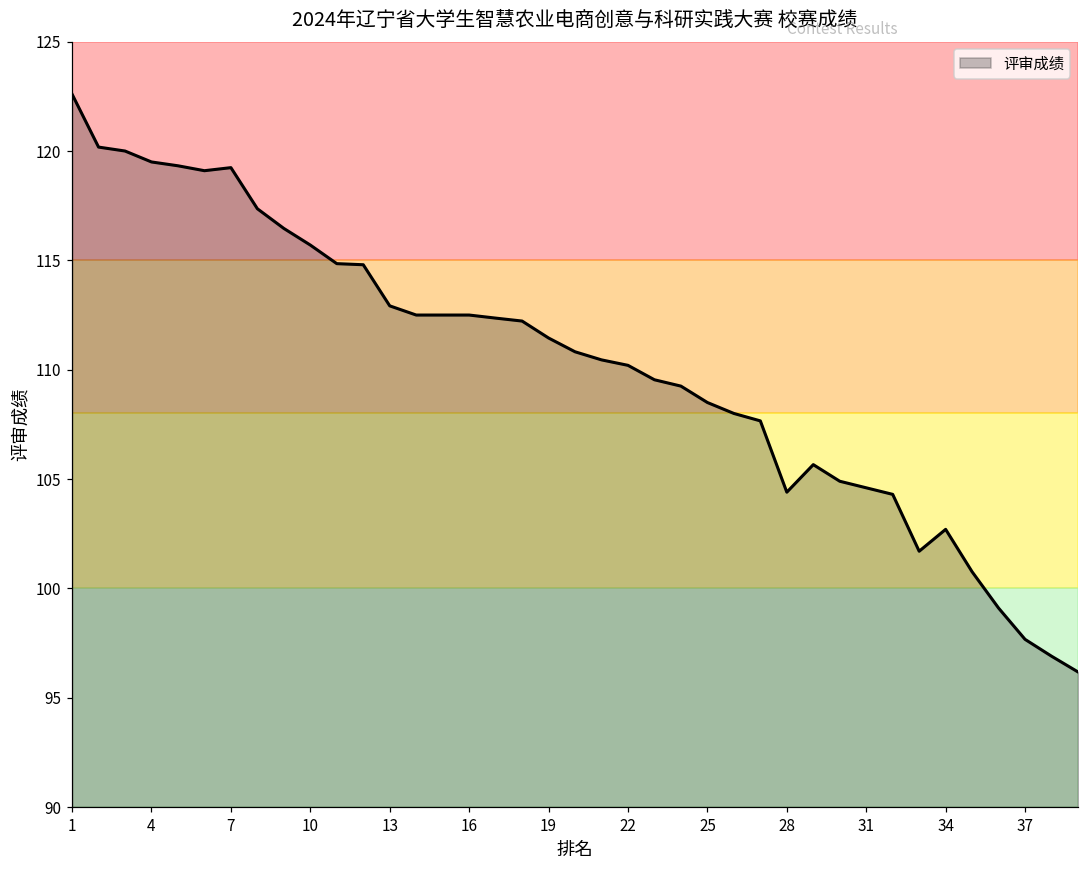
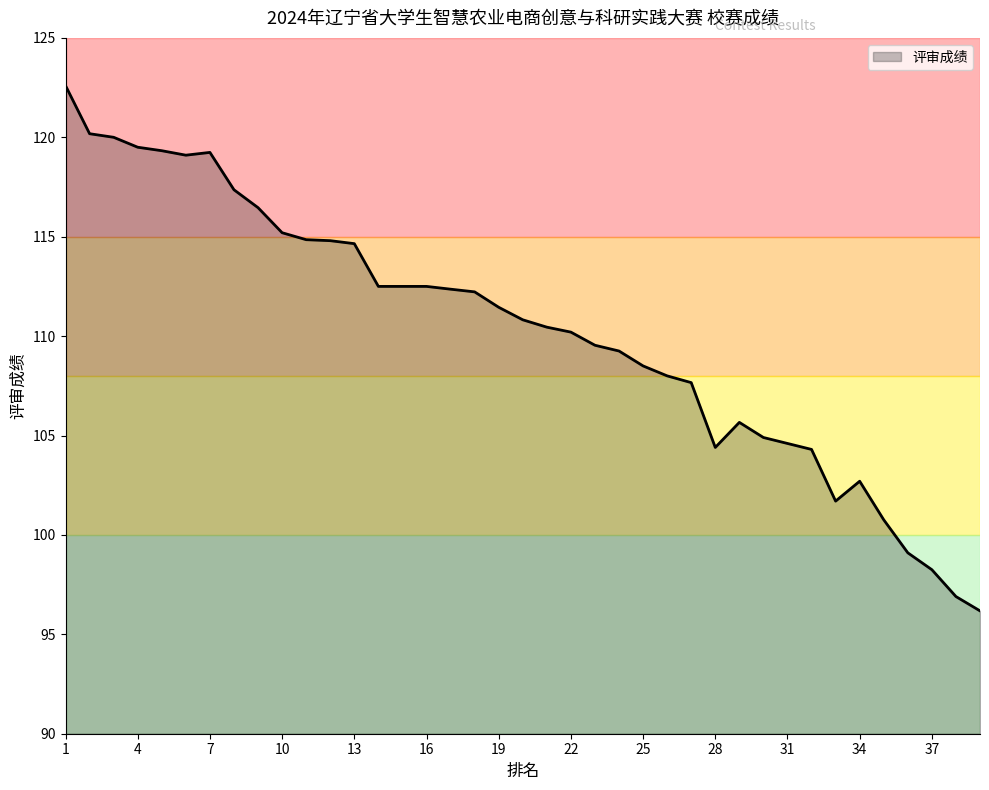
  {
    "1": 122.6,
    "4": 119.5,
    "7": 119.2,
-   "10": 115.7,
-   "13": 112.9,
+   "10": 115.2,
+   "13": 114.7,
    "16": 112.5,
    "19": 111.5,
    "22": 110.2,
    "25": 108.5,
    "28": 104.4,
    "31": 104.6,
    "34": 102.7,
-   "37": 97.7
+   "37": 98.3
  }
